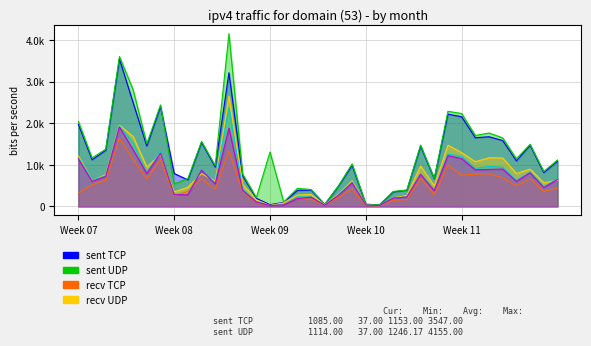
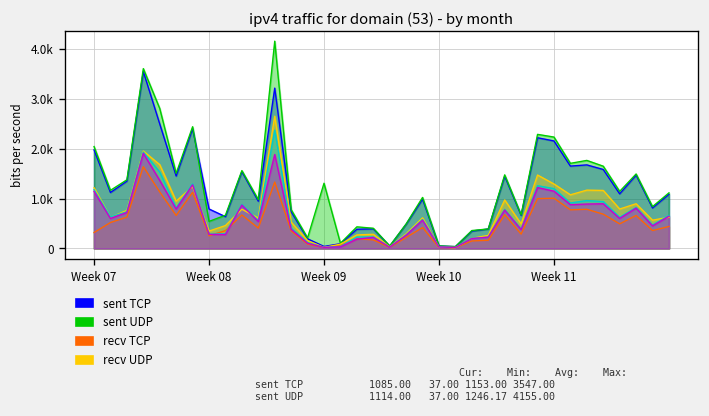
  {
    "sent TCP": {
      "Week 07": 2000,
      "Week 08": 800,
      "Week 11": 2200
    },
    "sent UDP": {
      "Week 07": 2000,
      "Week 08": 500,
      "Week 09": 1300,
      "Week 11": 2200
    },
    "recv TCP": {
      "Week 07": 300,
-     "Week 11": 700
+     "Week 11": 1000
    },
    "recv UDP": {
      "Week 08": 300,
      "Week 11": 1300
    }
  }
